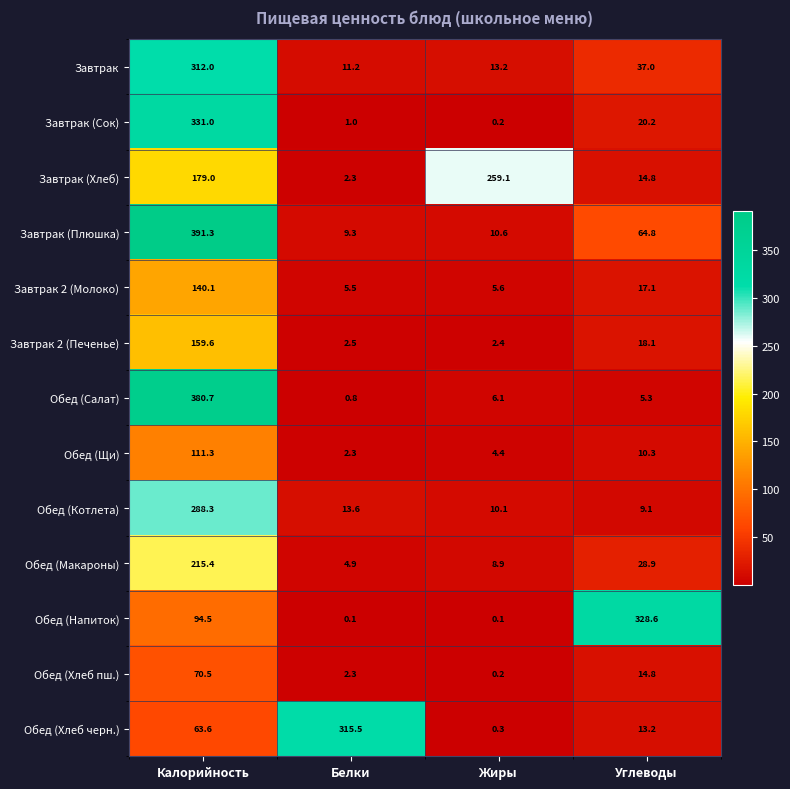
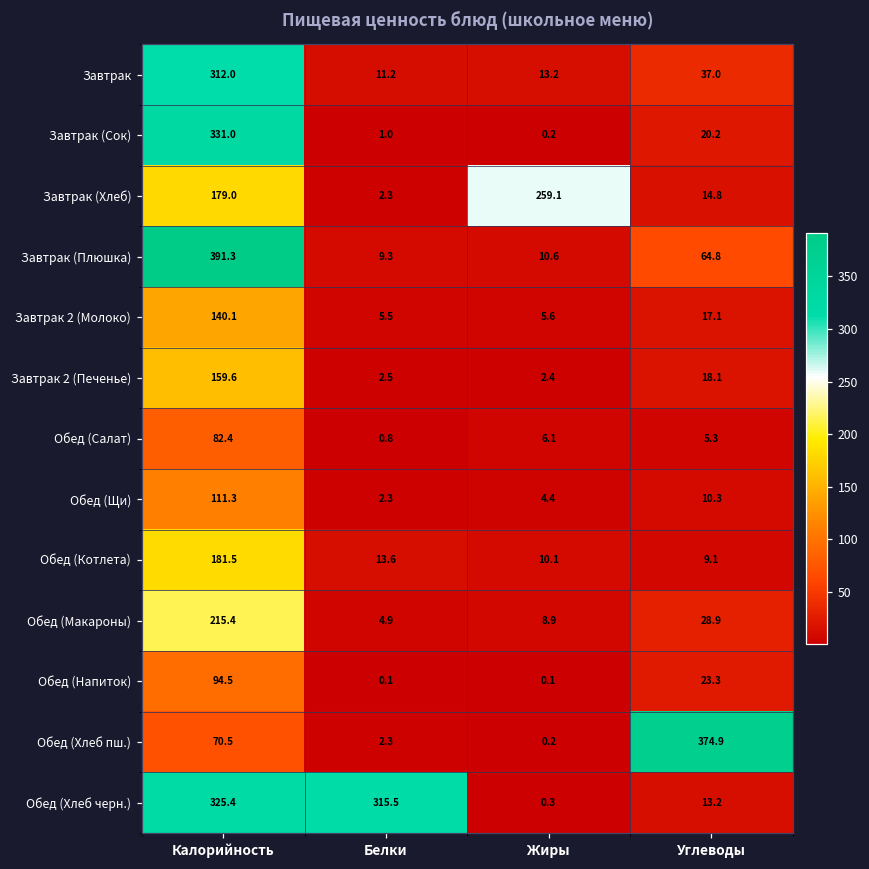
  {
    "Завтрак": {
      "Калорийность": 312.0,
      "Белки": 11.2,
      "Жиры": 13.2,
      "Углеводы": 37.0
    },
    "Завтрак (Сок)": {
      "Калорийность": 331.0,
      "Белки": 1.0,
      "Жиры": 0.2,
      "Углеводы": 20.2
    },
    "Завтрак (Хлеб)": {
      "Калорийность": 179.0,
      "Белки": 2.3,
      "Жиры": 259.1,
      "Углеводы": 14.8
    },
    "Завтрак (Плюшка)": {
      "Калорийность": 391.3,
      "Белки": 9.3,
      "Жиры": 10.6,
      "Углеводы": 64.8
    },
    "Завтрак 2 (Молоко)": {
      "Калорийность": 140.1,
      "Белки": 5.5,
      "Жиры": 5.6,
      "Углеводы": 17.1
    },
    "Завтрак 2 (Печенье)": {
      "Калорийность": 159.6,
      "Белки": 2.5,
      "Жиры": 2.4,
      "Углеводы": 18.1
    },
    "Обед (Салат)": {
-     "Калорийность": 380.7,
+     "Калорийность": 82.4,
      "Белки": 0.8,
      "Жиры": 6.1,
      "Углеводы": 5.3
    },
    "Обед (Щи)": {
      "Калорийность": 111.3,
      "Белки": 2.3,
      "Жиры": 4.4,
      "Углеводы": 10.3
    },
    "Обед (Котлета)": {
-     "Калорийность": 288.3,
+     "Калорийность": 181.5,
      "Белки": 13.6,
      "Жиры": 10.1,
      "Углеводы": 9.1
    },
    "Обед (Макароны)": {
      "Калорийность": 215.4,
      "Белки": 4.9,
      "Жиры": 8.9,
      "Углеводы": 28.9
    },
    "Обед (Напиток)": {
      "Калорийность": 94.5,
      "Белки": 0.1,
      "Жиры": 0.1,
-     "Углеводы": 328.6
+     "Углеводы": 23.3
    },
    "Обед (Хлеб пш.)": {
      "Калорийность": 70.5,
      "Белки": 2.3,
      "Жиры": 0.2,
-     "Углеводы": 14.8
+     "Углеводы": 374.9
    },
    "Обед (Хлеб черн.)": {
-     "Калорийность": 63.6,
+     "Калорийность": 325.4,
      "Белки": 315.5,
      "Жиры": 0.3,
      "Углеводы": 13.2
    }
  }
